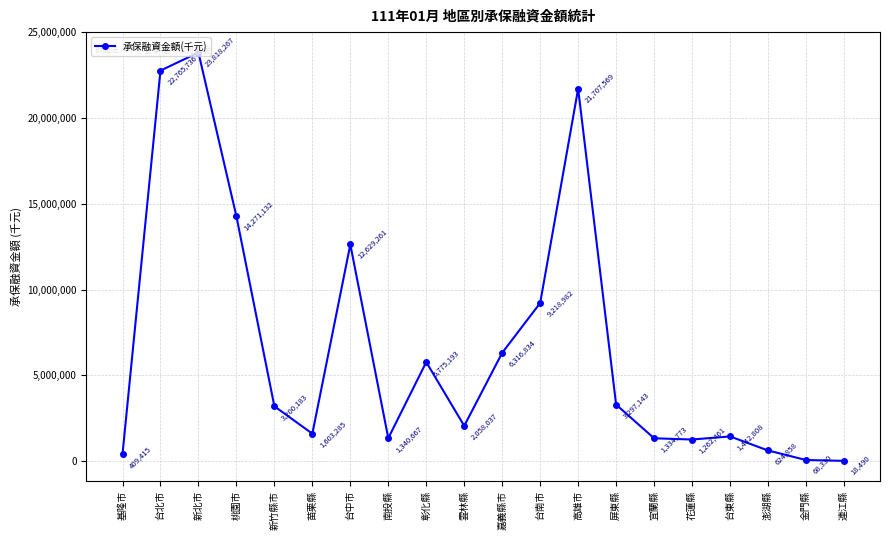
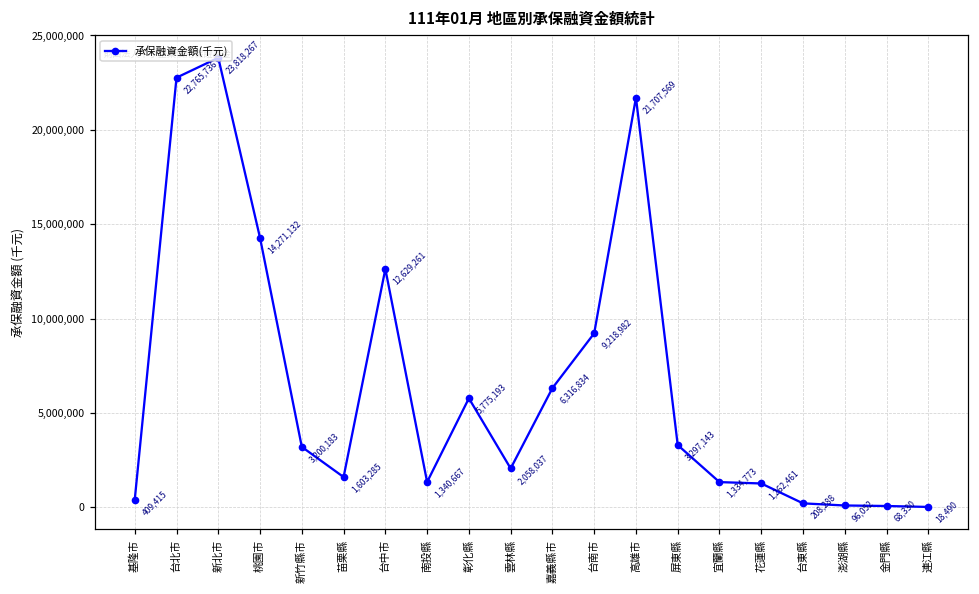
  {
    "基隆市": "409,415",
    "桃園市": "14,271,132",
    "新竹縣市": "3,200,183",
    "苗栗縣": "1,603,285",
    "台中市": "12,629,261",
    "南投縣": "1,340,667",
    "彰化縣": "5,775,193",
    "雲林縣": "2,058,037",
    "嘉義縣市": "6,316,834",
    "台南市": "9,218,982",
    "高雄市": "21,707,569",
    "屏東縣": "3,297,143",
    "宜蘭縣": "1,334,773",
    "花蓮縣": "1,262,461",
-   "台東縣": "1,442,808",
-   "澎湖縣": "624,858",
+   "台東縣": "208,288",
+   "澎湖縣": "96,052",
    "金門縣": "68,330",
    "連江縣": "18,490"
  }
